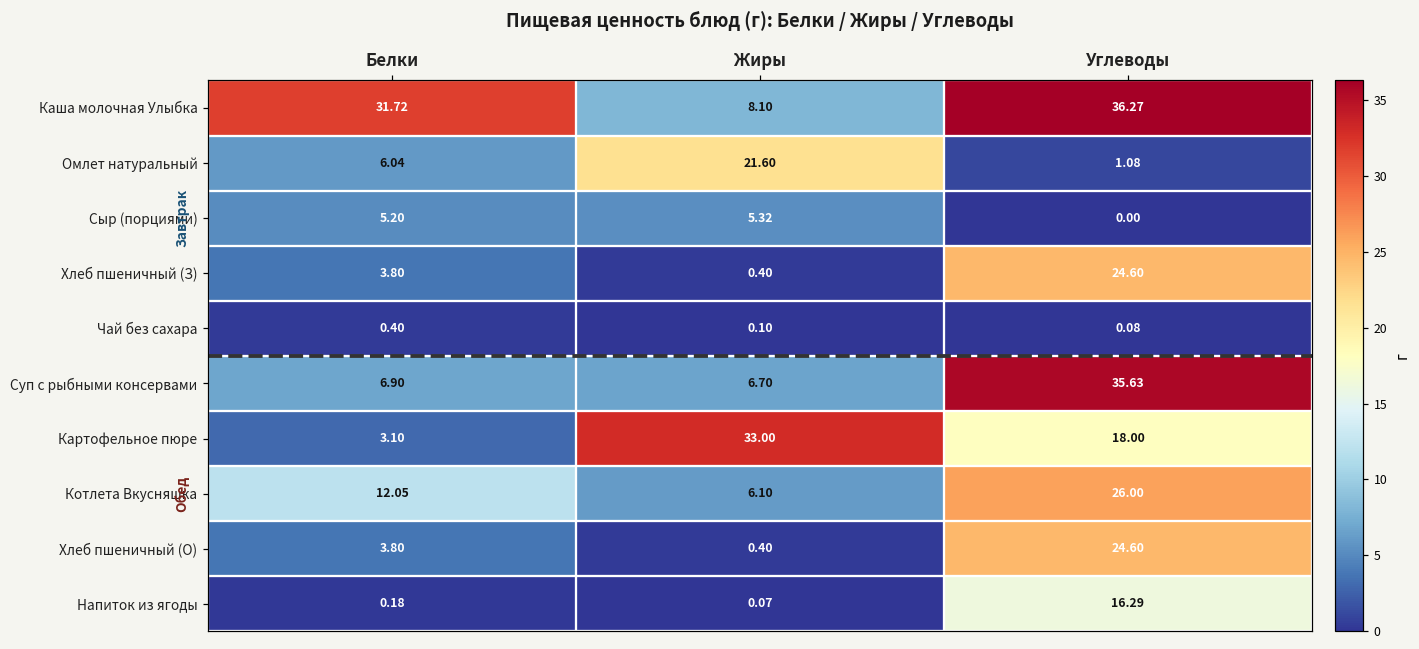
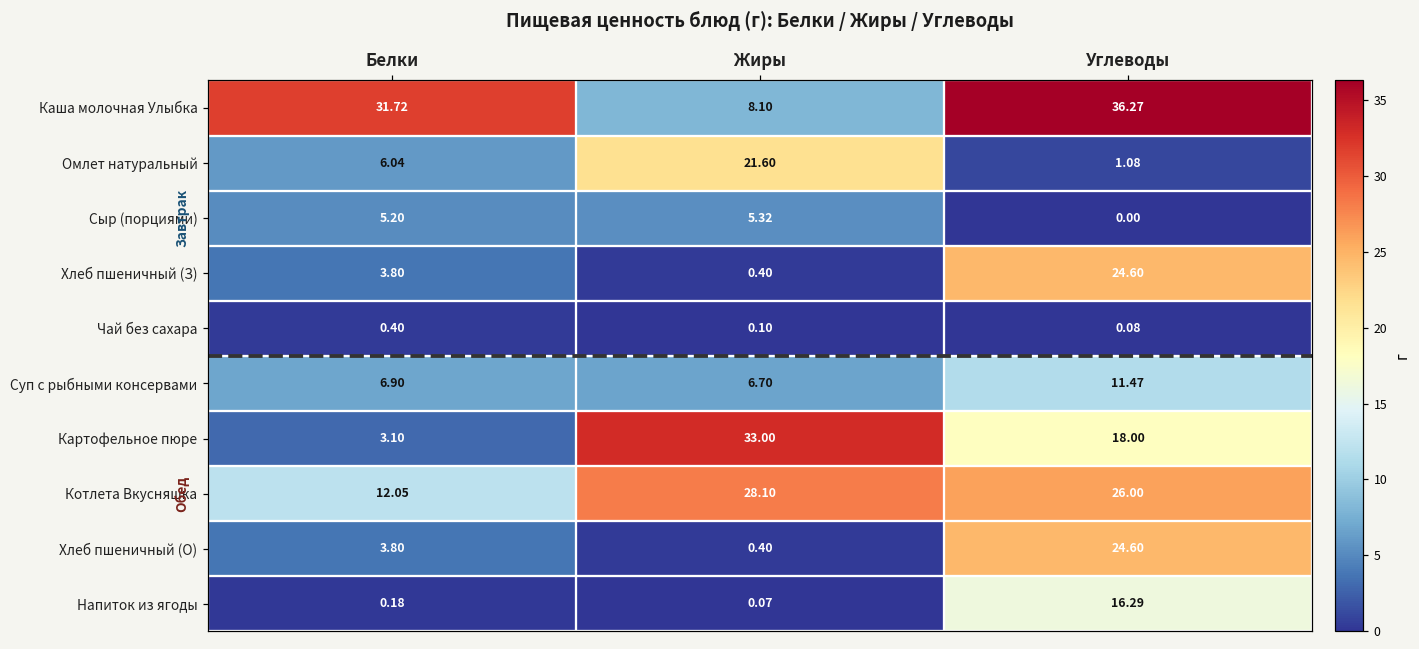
  {
    "Каша молочная Улыбка": {
      "Белки": 31.72,
      "Жиры": 8.10,
      "Углеводы": 36.27
    },
    "Омлет натуральный": {
      "Белки": 6.04,
      "Жиры": 21.60,
      "Углеводы": 1.08
    },
    "Сыр (порциями)": {
      "Белки": 5.20,
      "Жиры": 5.32,
      "Углеводы": 0.00
    },
    "Хлеб пшеничный (З)": {
      "Белки": 3.80,
      "Жиры": 0.40,
      "Углеводы": 24.60
    },
    "Чай без сахара": {
      "Белки": 0.40,
      "Жиры": 0.10,
      "Углеводы": 0.08
    },
    "Суп с рыбными консервами": {
      "Белки": 6.90,
      "Жиры": 6.70,
-     "Углеводы": 35.63
+     "Углеводы": 11.47
    },
    "Картофельное пюре": {
      "Белки": 3.10,
      "Жиры": 33.00,
      "Углеводы": 18.00
    },
    "Котлета Вкусняшка": {
      "Белки": 12.05,
-     "Жиры": 6.10,
+     "Жиры": 28.10,
      "Углеводы": 26.00
    },
    "Хлеб пшеничный (О)": {
      "Белки": 3.80,
      "Жиры": 0.40,
      "Углеводы": 24.60
    },
    "Напиток из ягоды": {
      "Белки": 0.18,
      "Жиры": 0.07,
      "Углеводы": 16.29
    }
  }
